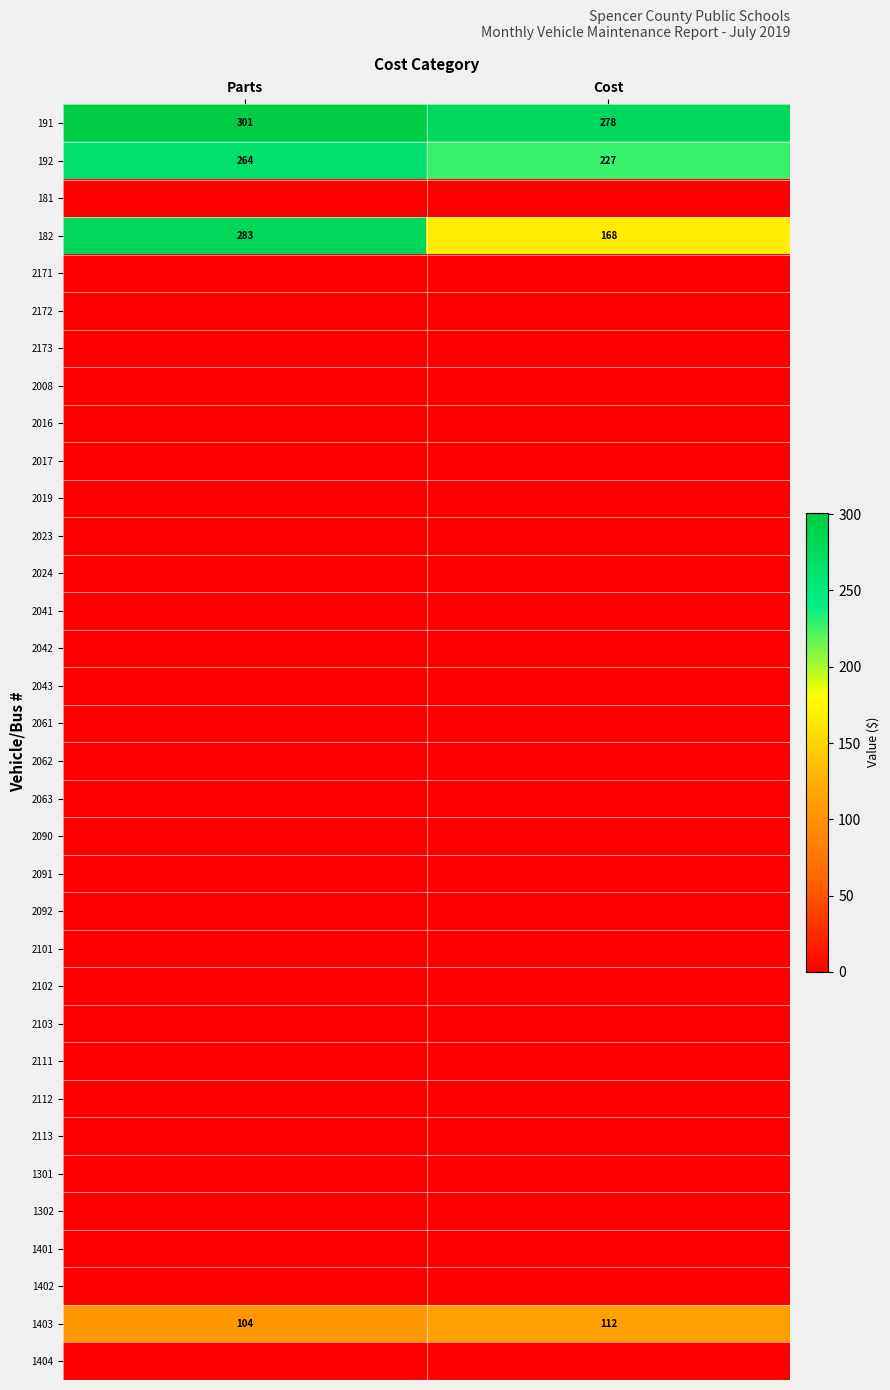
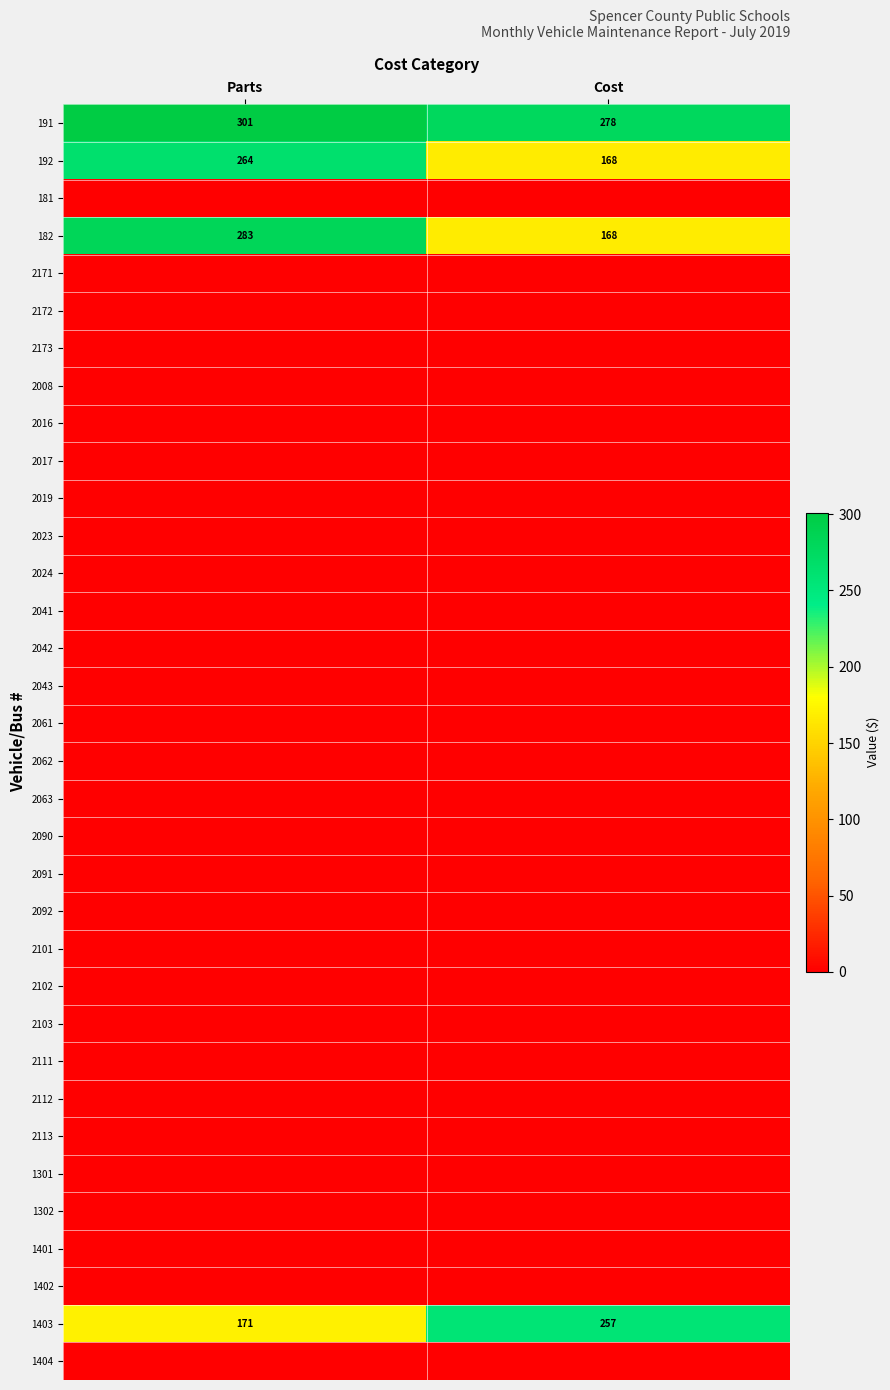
  {
    "191": {
      "Parts": 301,
      "Cost": 278
    },
    "192": {
      "Parts": 264,
-     "Cost": 227
+     "Cost": 168
    },
    "182": {
      "Parts": 283,
      "Cost": 168
    },
    "1403": {
-     "Parts": 104,
-     "Cost": 112
+     "Parts": 171,
+     "Cost": 257
    }
  }
